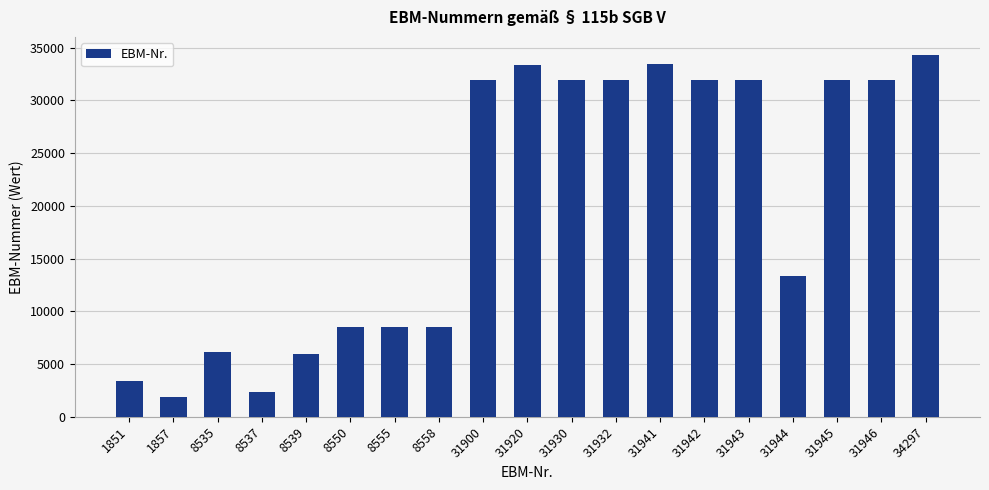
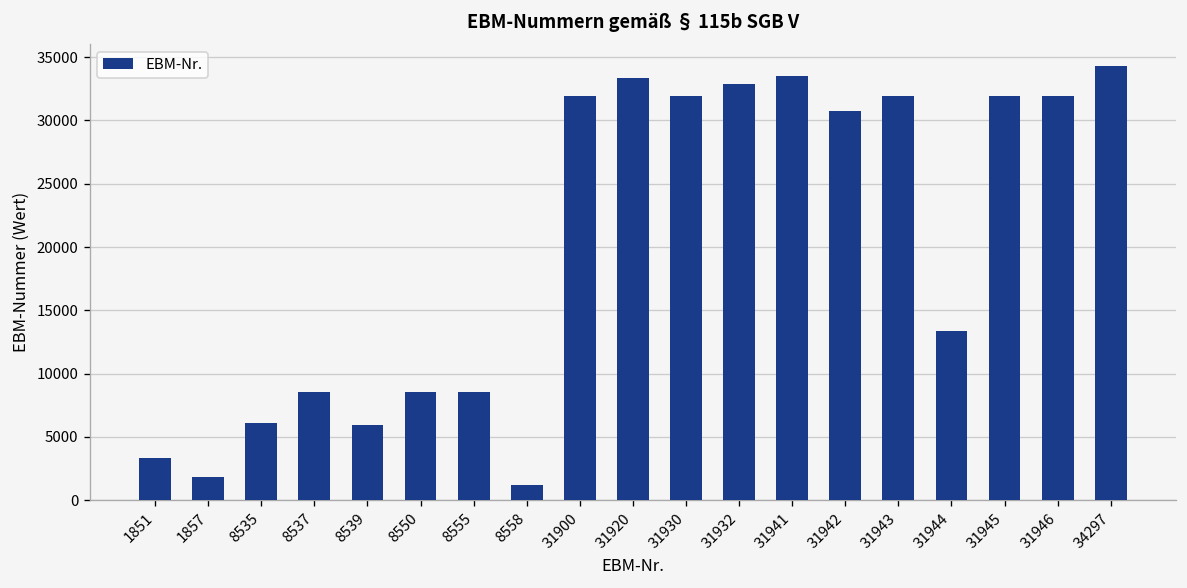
  {
    "1851": 3400,
    "1857": 1900,
    "8535": 6100,
-   "8537": 2400,
+   "8537": 8500,
    "8539": 6000,
    "8550": 8600,
    "8555": 8600,
-   "8558": 8600,
+   "8558": 1200,
    "31900": 31900,
    "31920": 33400,
    "31930": 31900,
-   "31932": 31900,
+   "31932": 32900,
    "31941": 33500,
-   "31942": 31900,
+   "31942": 30700,
    "31943": 31900,
    "31944": 13400,
    "31945": 31900,
    "31946": 31900,
    "34297": 34300
  }
